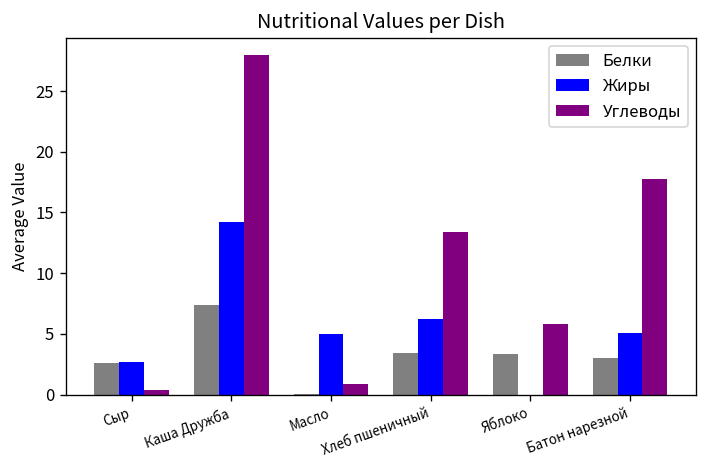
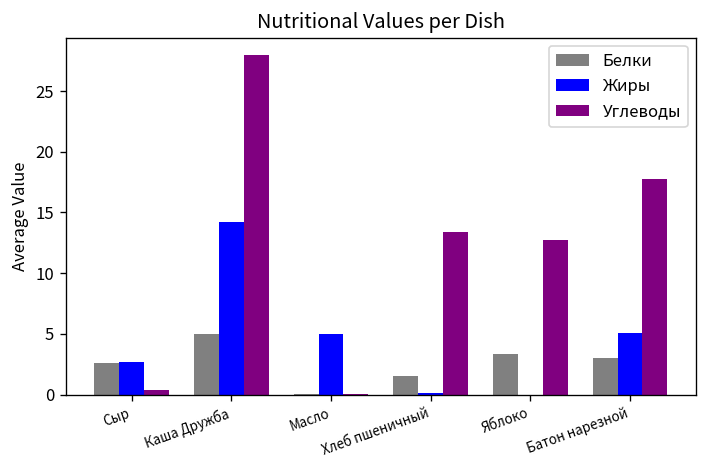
  {
    "Белки": {
      "Сыр": 2.6,
-     "Каша Дружба": 7.4,
-     "Хлеб пшеничный": 3.4,
+     "Каша Дружба": 5.0,
+     "Хлеб пшеничный": 1.5,
      "Яблоко": 3.3,
      "Батон нарезной": 3.0
    },
    "Жиры": {
      "Сыр": 2.7,
      "Каша Дружба": 14.2,
      "Масло": 5.0,
-     "Хлеб пшеничный": 6.2,
+     "Хлеб пшеничный": 0.2,
      "Яблоко": 0.0,
      "Батон нарезной": 5.1
    },
    "Углеводы": {
      "Сыр": 0.4,
      "Каша Дружба": 28.0,
-     "Масло": 0.9,
+     "Масло": 0.1,
      "Хлеб пшеничный": 13.4,
-     "Яблоко": 5.8,
+     "Яблоко": 12.7,
      "Батон нарезной": 17.7
    }
  }
